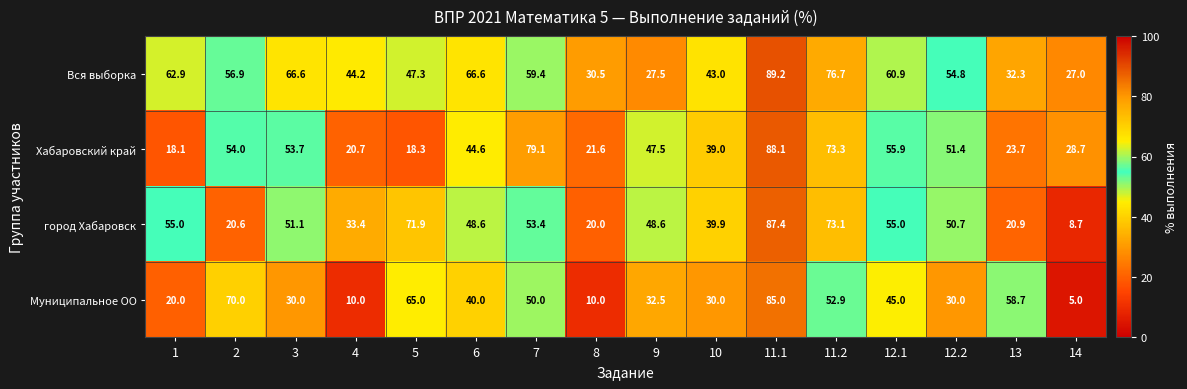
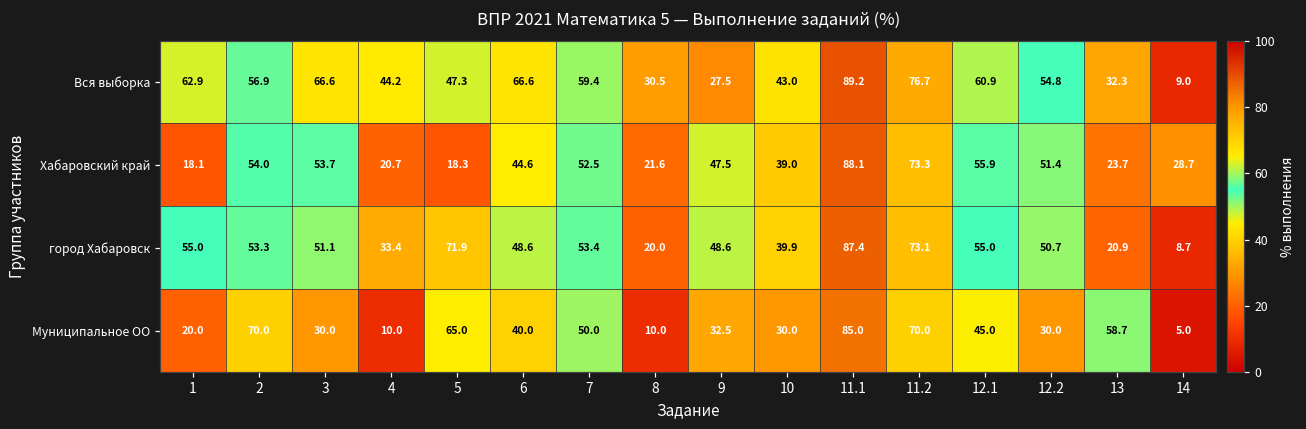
  {
    "Вся выборка": {
      "1": 62.9,
      "2": 56.9,
      "3": 66.6,
      "4": 44.2,
      "5": 47.3,
      "6": 66.6,
      "7": 59.4,
      "8": 30.5,
      "9": 27.5,
      "10": 43.0,
      "11.1": 89.2,
      "11.2": 76.7,
      "12.1": 60.9,
      "12.2": 54.8,
      "13": 32.3,
-     "14": 27.0
+     "14": 9.0
    },
    "Хабаровский край": {
      "1": 18.1,
      "2": 54.0,
      "3": 53.7,
      "4": 20.7,
      "5": 18.3,
      "6": 44.6,
-     "7": 79.1,
+     "7": 52.5,
      "8": 21.6,
      "9": 47.5,
      "10": 39.0,
      "11.1": 88.1,
      "11.2": 73.3,
      "12.1": 55.9,
      "12.2": 51.4,
      "13": 23.7,
      "14": 28.7
    },
    "город Хабаровск": {
      "1": 55.0,
-     "2": 20.6,
+     "2": 53.3,
      "3": 51.1,
      "4": 33.4,
      "5": 71.9,
      "6": 48.6,
      "7": 53.4,
      "8": 20.0,
      "9": 48.6,
      "10": 39.9,
      "11.1": 87.4,
      "11.2": 73.1,
      "12.1": 55.0,
      "12.2": 50.7,
      "13": 20.9,
      "14": 8.7
    },
    "Муниципальное ОО": {
      "1": 20.0,
      "2": 70.0,
      "3": 30.0,
      "4": 10.0,
      "5": 65.0,
      "6": 40.0,
      "7": 50.0,
      "8": 10.0,
      "9": 32.5,
      "10": 30.0,
      "11.1": 85.0,
-     "11.2": 52.9,
+     "11.2": 70.0,
      "12.1": 45.0,
      "12.2": 30.0,
      "13": 58.7,
      "14": 5.0
    }
  }
